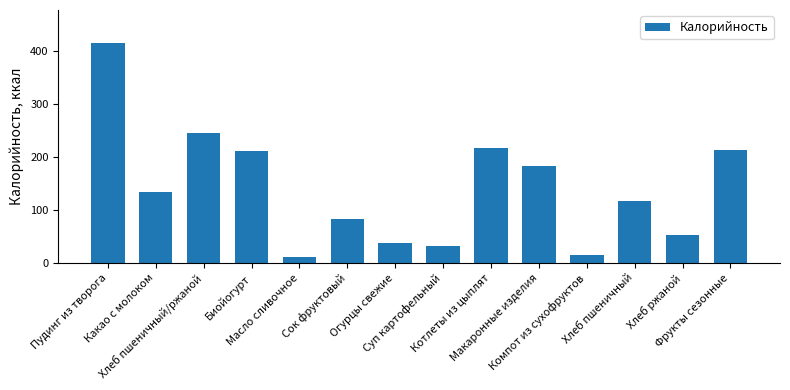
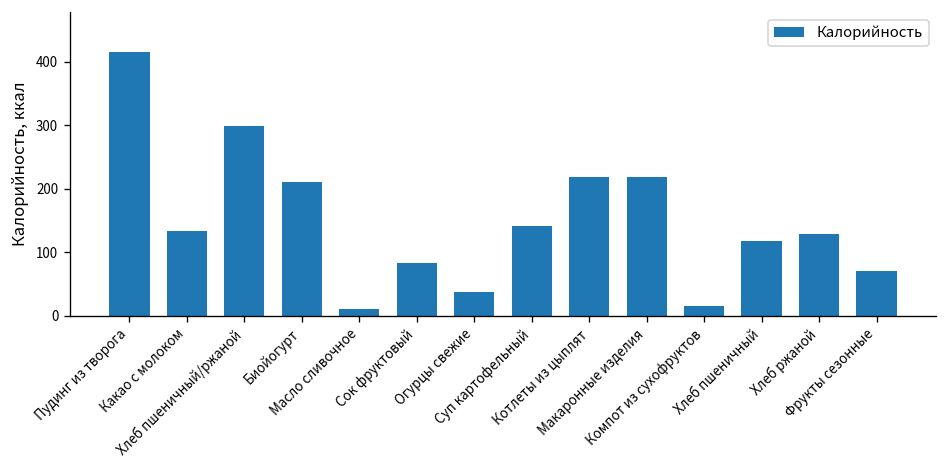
  {
    "Пудинг из творога": 420,
    "Какао с молоком": 130,
-   "Хлеб пшеничный/ржаной": 250,
+   "Хлеб пшеничный/ржаной": 300,
    "Биойогурт": 210,
    "Масло сливочное": 10,
    "Сок фруктовый": 80,
    "Огурцы свежие": 40,
-   "Суп картофельный": 30,
+   "Суп картофельный": 140,
    "Котлеты из цыплят": 220,
-   "Макаронные изделия": 180,
+   "Макаронные изделия": 220,
    "Компот из сухофруктов": 20,
    "Хлеб пшеничный": 120,
-   "Хлеб ржаной": 50,
-   "Фрукты сезонные": 210
+   "Хлеб ржаной": 130,
+   "Фрукты сезонные": 70
  }
